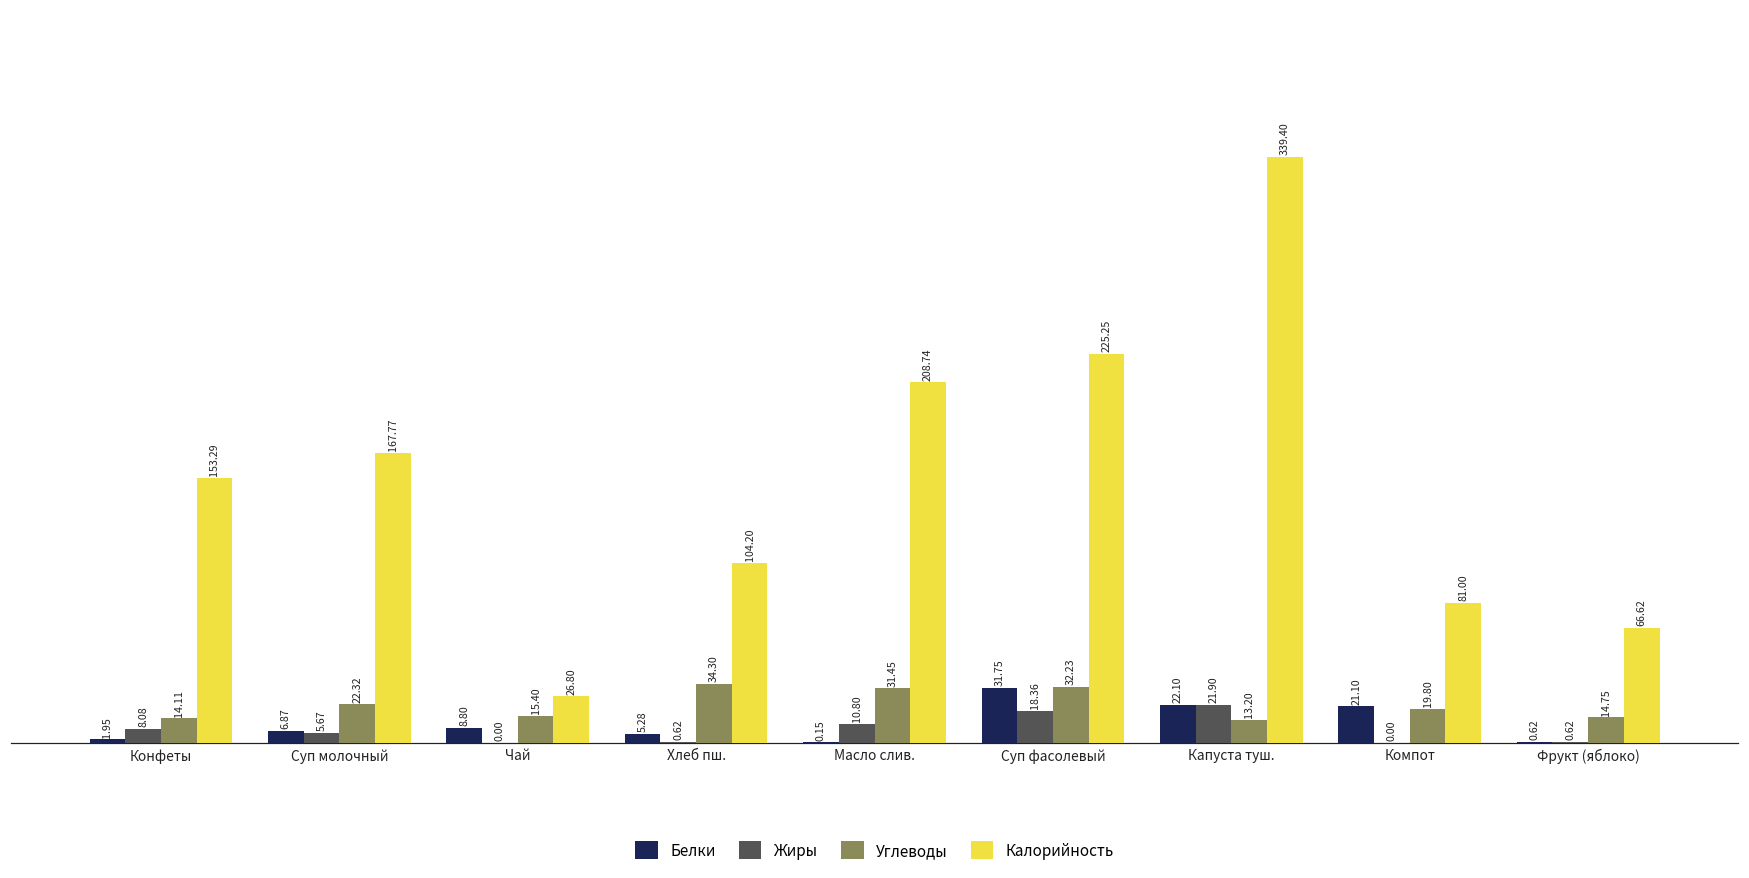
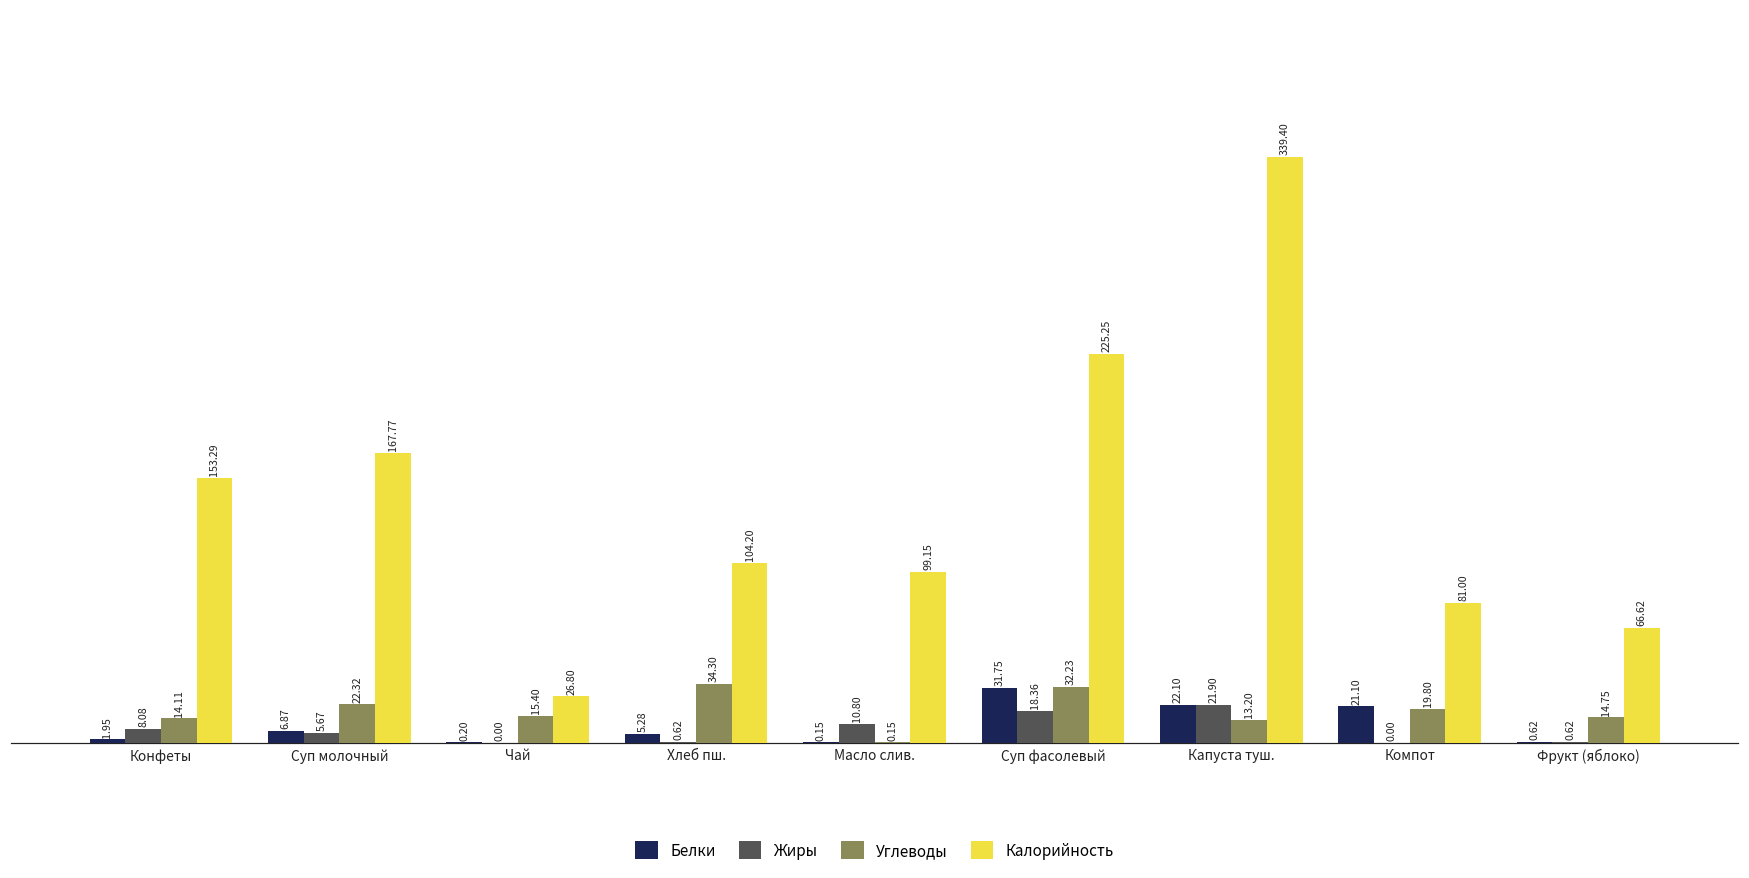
  {
    "Белки": {
      "Конфеты": 1.95,
      "Суп молочный": 6.87,
-     "Чай": 8.80,
+     "Чай": 0.20,
      "Хлеб пш.": 5.28,
      "Масло слив.": 0.15,
      "Суп фасолевый": 31.75,
      "Капуста туш.": 22.10,
      "Компот": 21.10,
      "Фрукт (яблоко)": 0.62
    },
    "Жиры": {
      "Конфеты": 8.08,
      "Суп молочный": 5.67,
      "Чай": 0.00,
      "Хлеб пш.": 0.62,
      "Масло слив.": 10.80,
      "Суп фасолевый": 18.36,
      "Капуста туш.": 21.90,
      "Компот": 0.00,
      "Фрукт (яблоко)": 0.62
    },
    "Углеводы": {
      "Конфеты": 14.11,
      "Суп молочный": 22.32,
      "Чай": 15.40,
      "Хлеб пш.": 34.30,
-     "Масло слив.": 31.45,
+     "Масло слив.": 0.15,
      "Суп фасолевый": 32.23,
      "Капуста туш.": 13.20,
      "Компот": 19.80,
      "Фрукт (яблоко)": 14.75
    },
    "Калорийность": {
      "Конфеты": 153.29,
      "Суп молочный": 167.77,
      "Чай": 26.80,
      "Хлеб пш.": 104.20,
-     "Масло слив.": 208.74,
+     "Масло слив.": 99.15,
      "Суп фасолевый": 225.25,
      "Капуста туш.": 339.40,
      "Компот": 81.00,
      "Фрукт (яблоко)": 66.62
    }
  }
